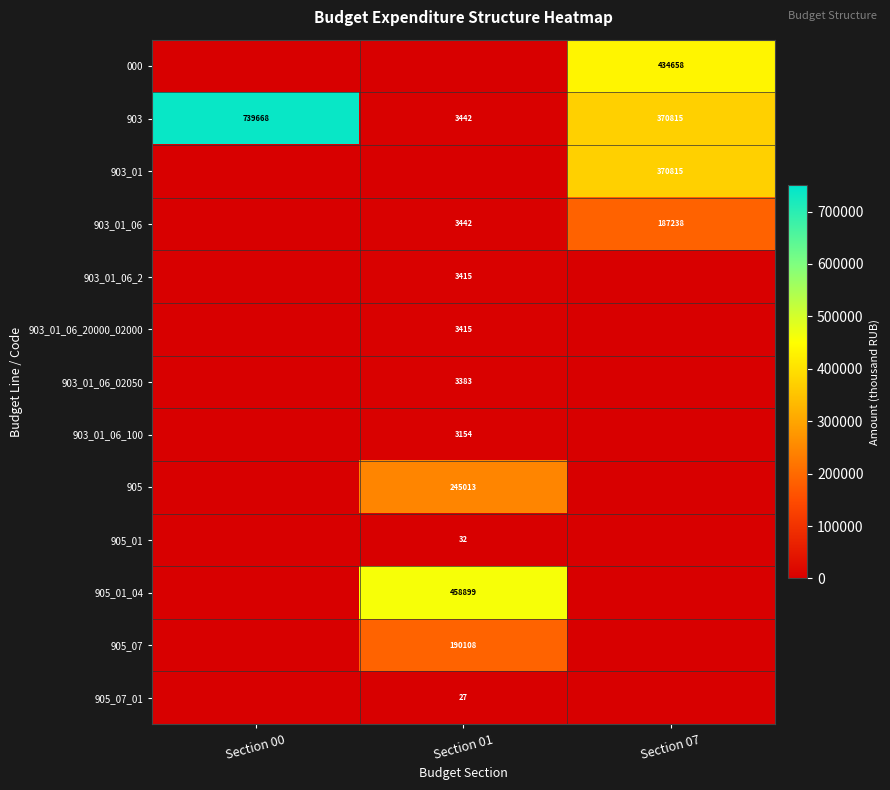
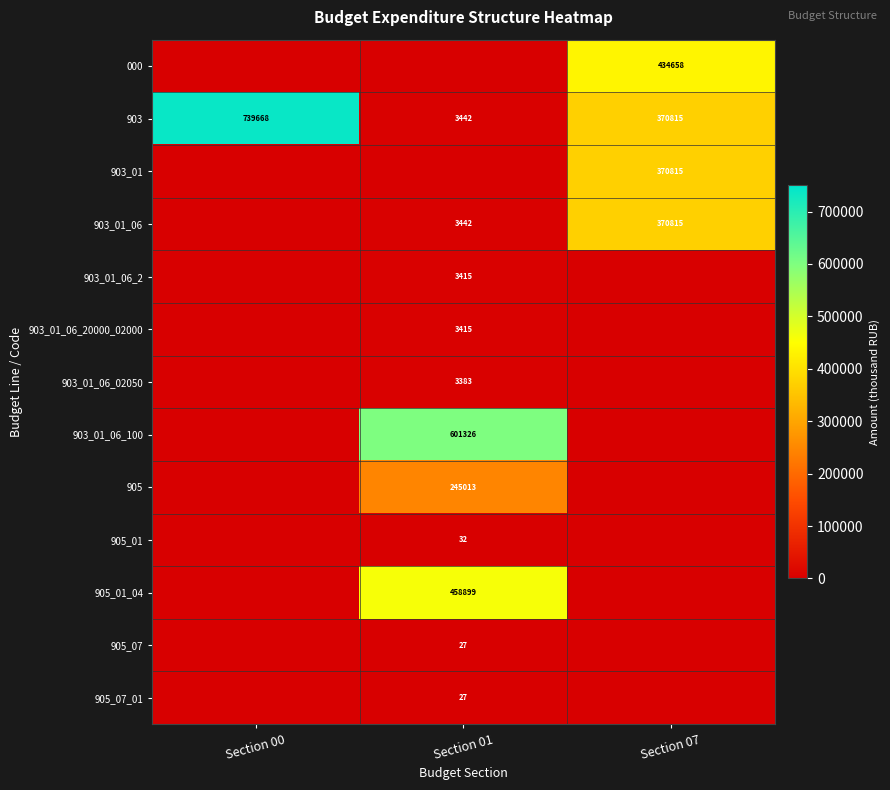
  {
    "000": {
      "Section 07": 434658
    },
    "903": {
      "Section 00": 739668,
      "Section 01": 3442,
      "Section 07": 370815
    },
    "903_01": {
      "Section 07": 370815
    },
    "903_01_06": {
      "Section 01": 3442,
-     "Section 07": 187238
+     "Section 07": 370815
    },
    "903_01_06_2": {
      "Section 01": 3415
    },
    "903_01_06_20000_02000": {
      "Section 01": 3415
    },
    "903_01_06_02050": {
      "Section 01": 3383
    },
    "903_01_06_100": {
-     "Section 01": 3154
+     "Section 01": 601326
    },
    "905": {
      "Section 01": 245013
    },
    "905_01": {
      "Section 01": 32
    },
    "905_01_04": {
      "Section 01": 458899
    },
    "905_07": {
-     "Section 01": 190108
+     "Section 01": 27
    },
    "905_07_01": {
      "Section 01": 27
    }
  }
